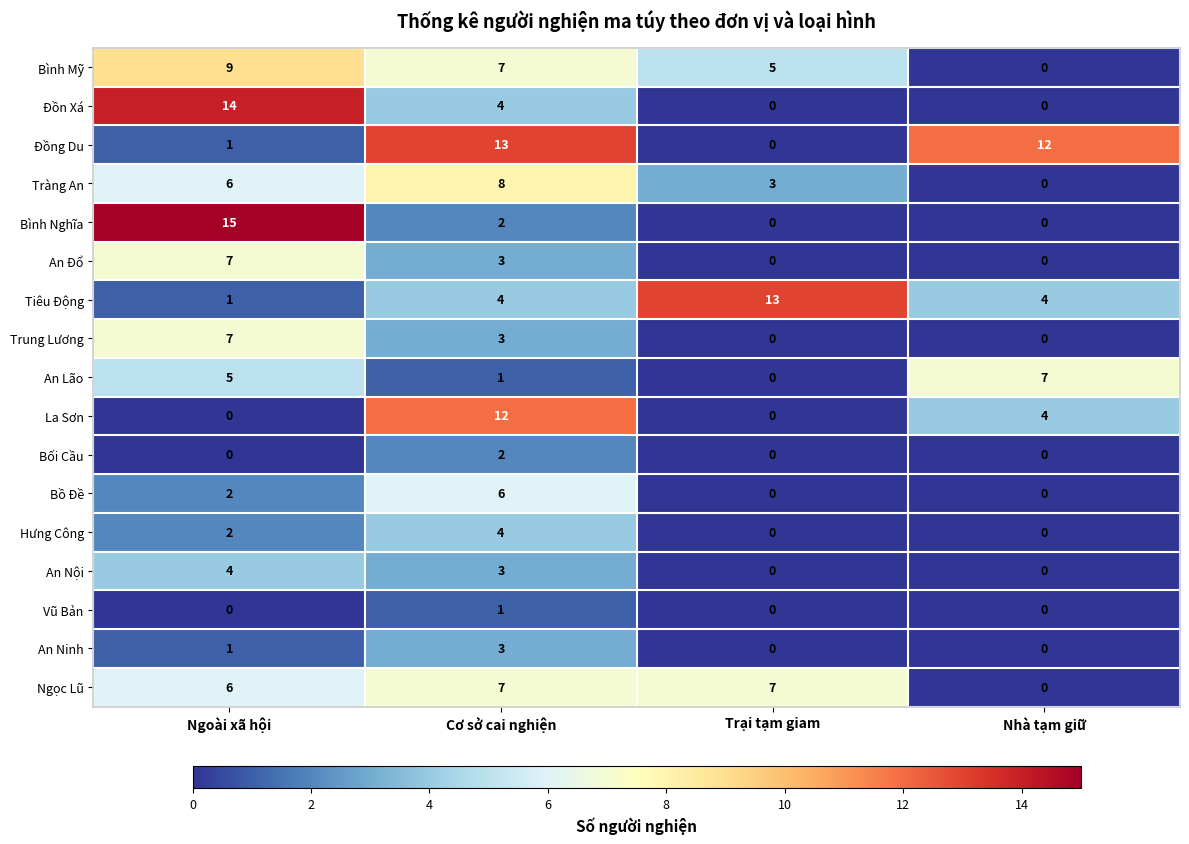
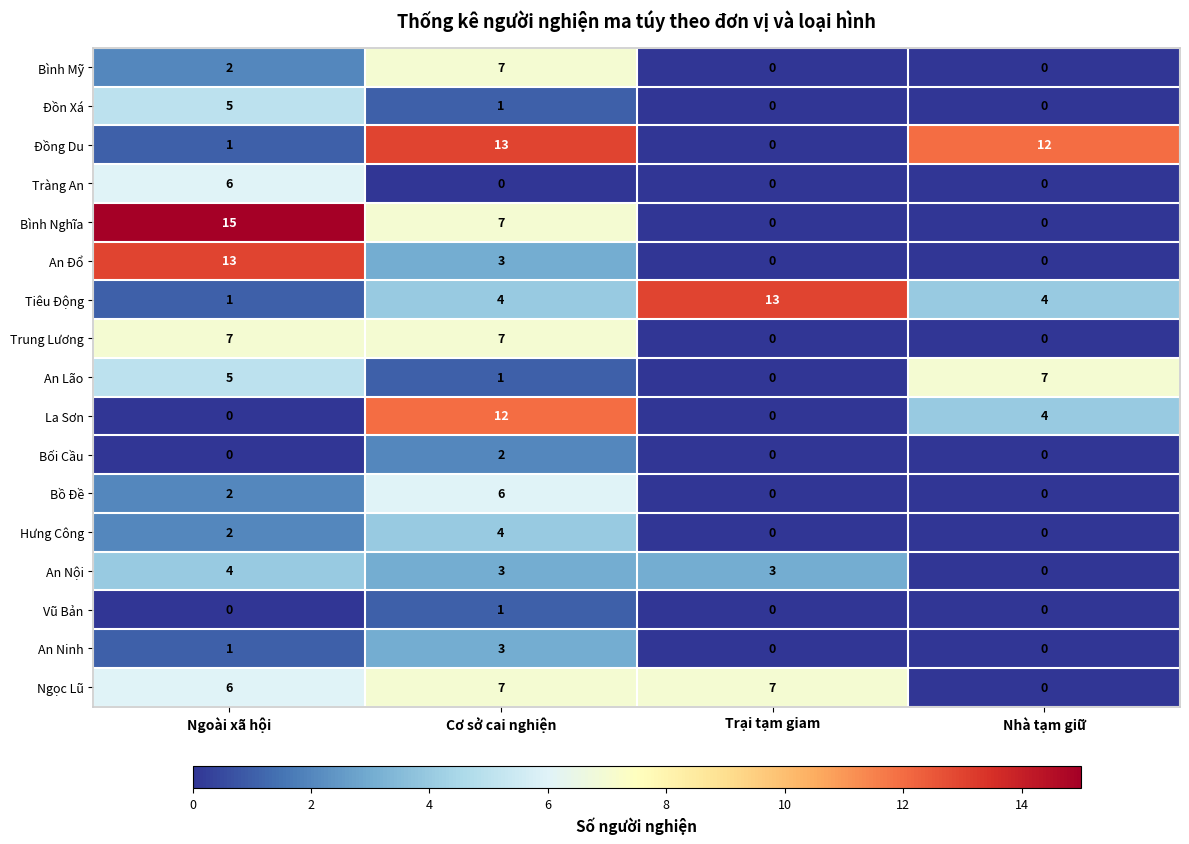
  {
    "Bình Mỹ": {
-     "Ngoài xã hội": 9,
+     "Ngoài xã hội": 2,
      "Cơ sở cai nghiện": 7,
-     "Trại tạm giam": 5,
+     "Trại tạm giam": 0,
      "Nhà tạm giữ": 0
    },
    "Đồn Xá": {
-     "Ngoài xã hội": 14,
-     "Cơ sở cai nghiện": 4,
+     "Ngoài xã hội": 5,
+     "Cơ sở cai nghiện": 1,
      "Trại tạm giam": 0,
      "Nhà tạm giữ": 0
    },
    "Đồng Du": {
      "Ngoài xã hội": 1,
      "Cơ sở cai nghiện": 13,
      "Trại tạm giam": 0,
      "Nhà tạm giữ": 12
    },
    "Tràng An": {
      "Ngoài xã hội": 6,
-     "Cơ sở cai nghiện": 8,
-     "Trại tạm giam": 3,
+     "Cơ sở cai nghiện": 0,
+     "Trại tạm giam": 0,
      "Nhà tạm giữ": 0
    },
    "Bình Nghĩa": {
      "Ngoài xã hội": 15,
-     "Cơ sở cai nghiện": 2,
+     "Cơ sở cai nghiện": 7,
      "Trại tạm giam": 0,
      "Nhà tạm giữ": 0
    },
    "An Đổ": {
-     "Ngoài xã hội": 7,
+     "Ngoài xã hội": 13,
      "Cơ sở cai nghiện": 3,
      "Trại tạm giam": 0,
      "Nhà tạm giữ": 0
    },
    "Tiêu Động": {
      "Ngoài xã hội": 1,
      "Cơ sở cai nghiện": 4,
      "Trại tạm giam": 13,
      "Nhà tạm giữ": 4
    },
    "Trung Lương": {
      "Ngoài xã hội": 7,
-     "Cơ sở cai nghiện": 3,
+     "Cơ sở cai nghiện": 7,
      "Trại tạm giam": 0,
      "Nhà tạm giữ": 0
    },
    "An Lão": {
      "Ngoài xã hội": 5,
      "Cơ sở cai nghiện": 1,
      "Trại tạm giam": 0,
      "Nhà tạm giữ": 7
    },
    "La Sơn": {
      "Ngoài xã hội": 0,
      "Cơ sở cai nghiện": 12,
      "Trại tạm giam": 0,
      "Nhà tạm giữ": 4
    },
    "Bối Cầu": {
      "Ngoài xã hội": 0,
      "Cơ sở cai nghiện": 2,
      "Trại tạm giam": 0,
      "Nhà tạm giữ": 0
    },
    "Bồ Đề": {
      "Ngoài xã hội": 2,
      "Cơ sở cai nghiện": 6,
      "Trại tạm giam": 0,
      "Nhà tạm giữ": 0
    },
    "Hưng Công": {
      "Ngoài xã hội": 2,
      "Cơ sở cai nghiện": 4,
      "Trại tạm giam": 0,
      "Nhà tạm giữ": 0
    },
    "An Nội": {
      "Ngoài xã hội": 4,
      "Cơ sở cai nghiện": 3,
-     "Trại tạm giam": 0,
+     "Trại tạm giam": 3,
      "Nhà tạm giữ": 0
    },
    "Vũ Bản": {
      "Ngoài xã hội": 0,
      "Cơ sở cai nghiện": 1,
      "Trại tạm giam": 0,
      "Nhà tạm giữ": 0
    },
    "An Ninh": {
      "Ngoài xã hội": 1,
      "Cơ sở cai nghiện": 3,
      "Trại tạm giam": 0,
      "Nhà tạm giữ": 0
    },
    "Ngọc Lũ": {
      "Ngoài xã hội": 6,
      "Cơ sở cai nghiện": 7,
      "Trại tạm giam": 7,
      "Nhà tạm giữ": 0
    }
  }
